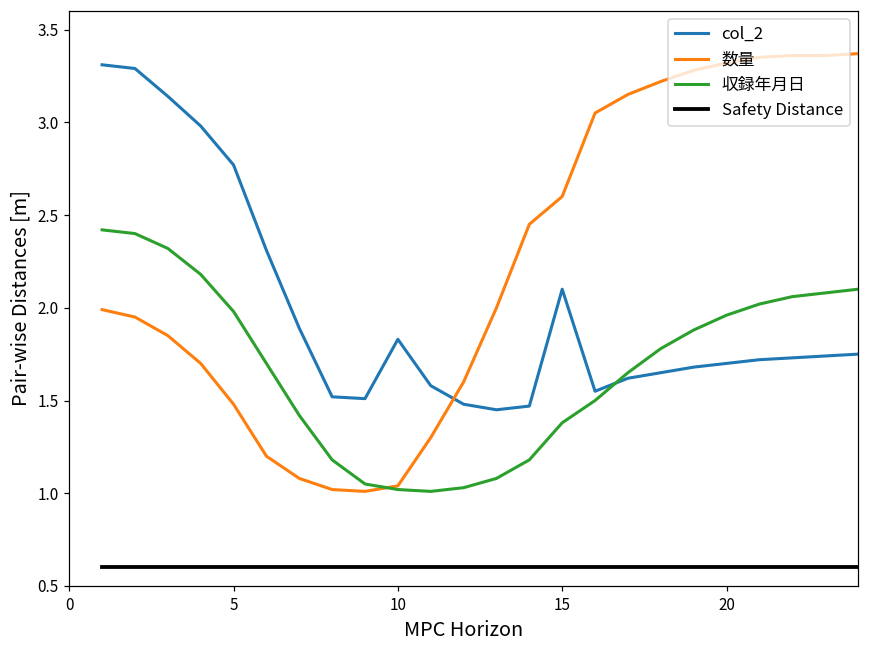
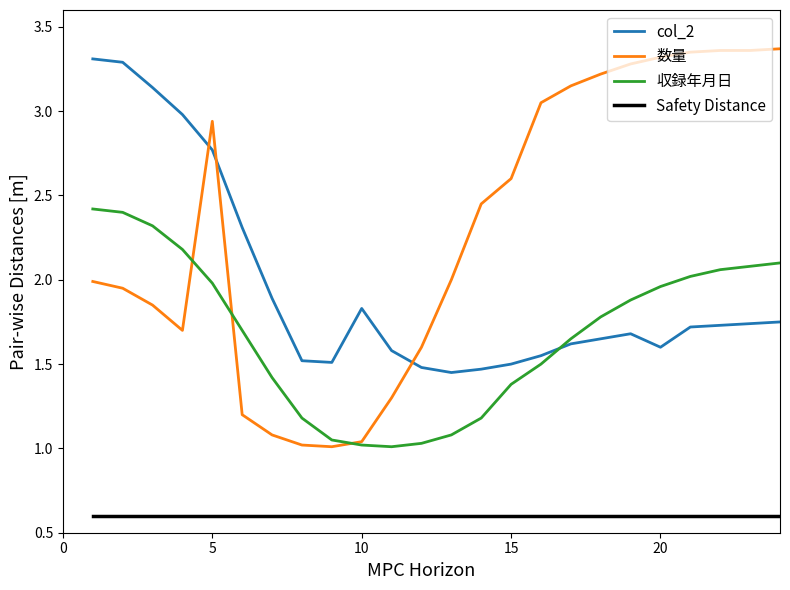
  {
    "col_2": {
      "5": 2.77,
      "10": 1.83,
-     "15": 2.1,
-     "20": 1.7
+     "15": 1.5,
+     "20": 1.6
    },
    "数量": {
-     "5": 1.48,
+     "5": 2.94,
      "10": 1.04,
      "15": 2.60
    },
    "収録年月日": {
      "5": 1.98,
      "10": 1.02,
      "15": 1.38,
      "20": 1.96
    },
    "Safety Distance": {
      "5": 0.60,
      "10": 0.60,
      "15": 0.60,
      "20": 0.60
    }
  }
